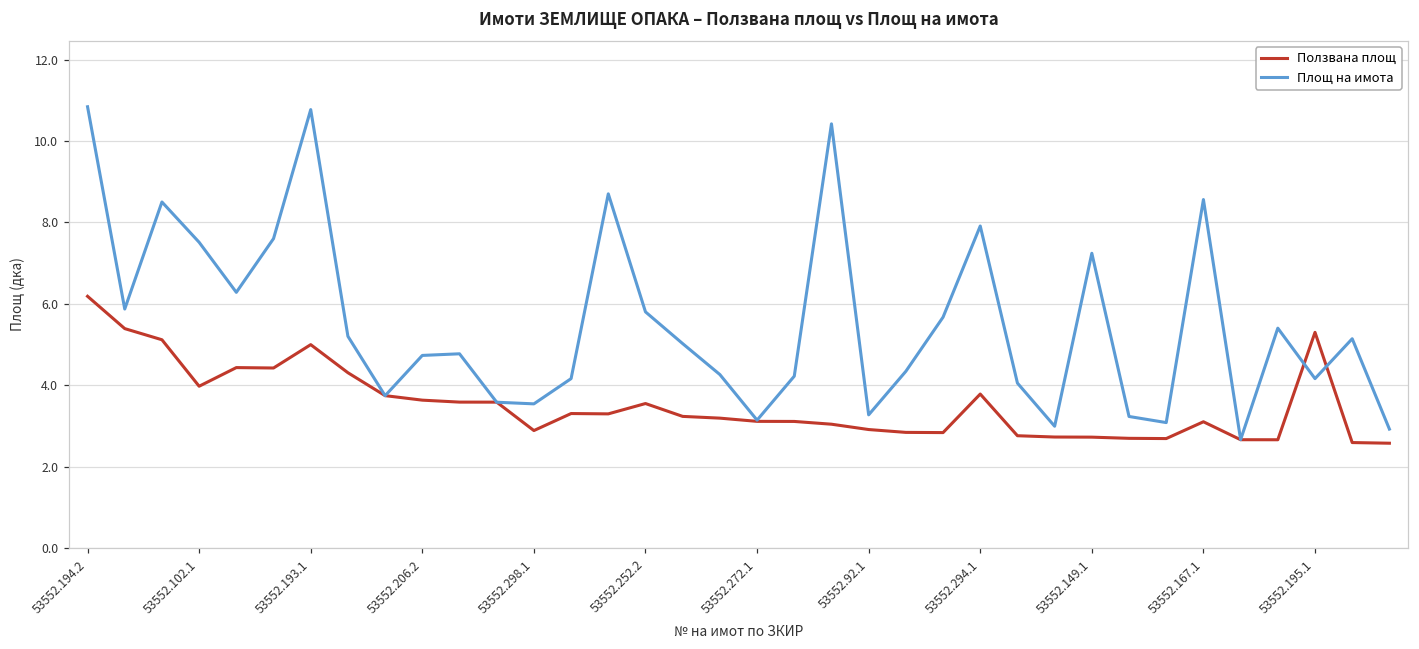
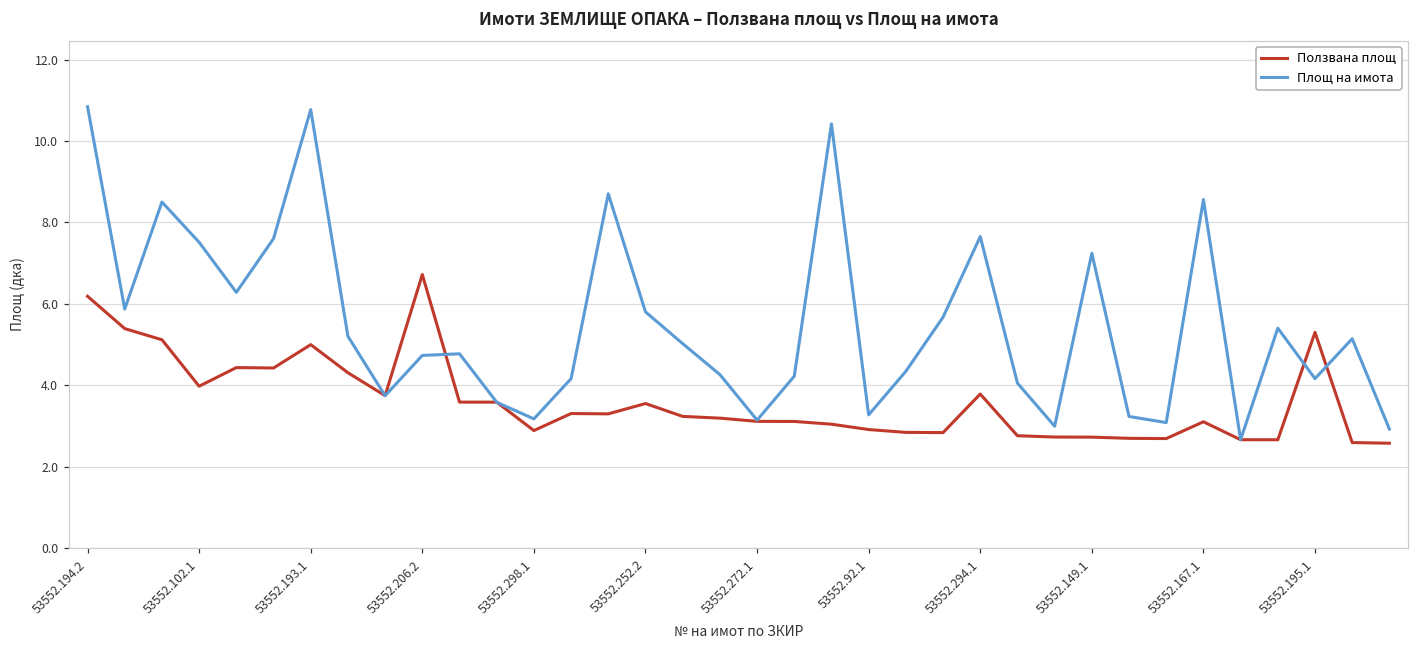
  {
    "Ползвана площ": {
      "53552.194.2": 6.2,
      "53552.102.1": 4.0,
      "53552.193.1": 5.0,
-     "53552.206.2": 3.6,
+     "53552.206.2": 6.7,
      "53552.298.1": 2.9,
      "53552.252.2": 3.5,
      "53552.92.1": 2.9,
      "53552.294.1": 3.8,
      "53552.149.1": 2.7,
      "53552.167.1": 3.1,
      "53552.195.1": 5.3
    },
    "Площ на имота": {
      "53552.194.2": 10.8,
      "53552.102.1": 7.5,
      "53552.193.1": 10.8,
      "53552.206.2": 4.7,
-     "53552.298.1": 3.5,
+     "53552.298.1": 3.2,
      "53552.252.2": 5.8,
      "53552.92.1": 3.3,
-     "53552.294.1": 7.9,
+     "53552.294.1": 7.7,
      "53552.149.1": 7.2,
      "53552.167.1": 8.6,
      "53552.195.1": 4.2
    }
  }
